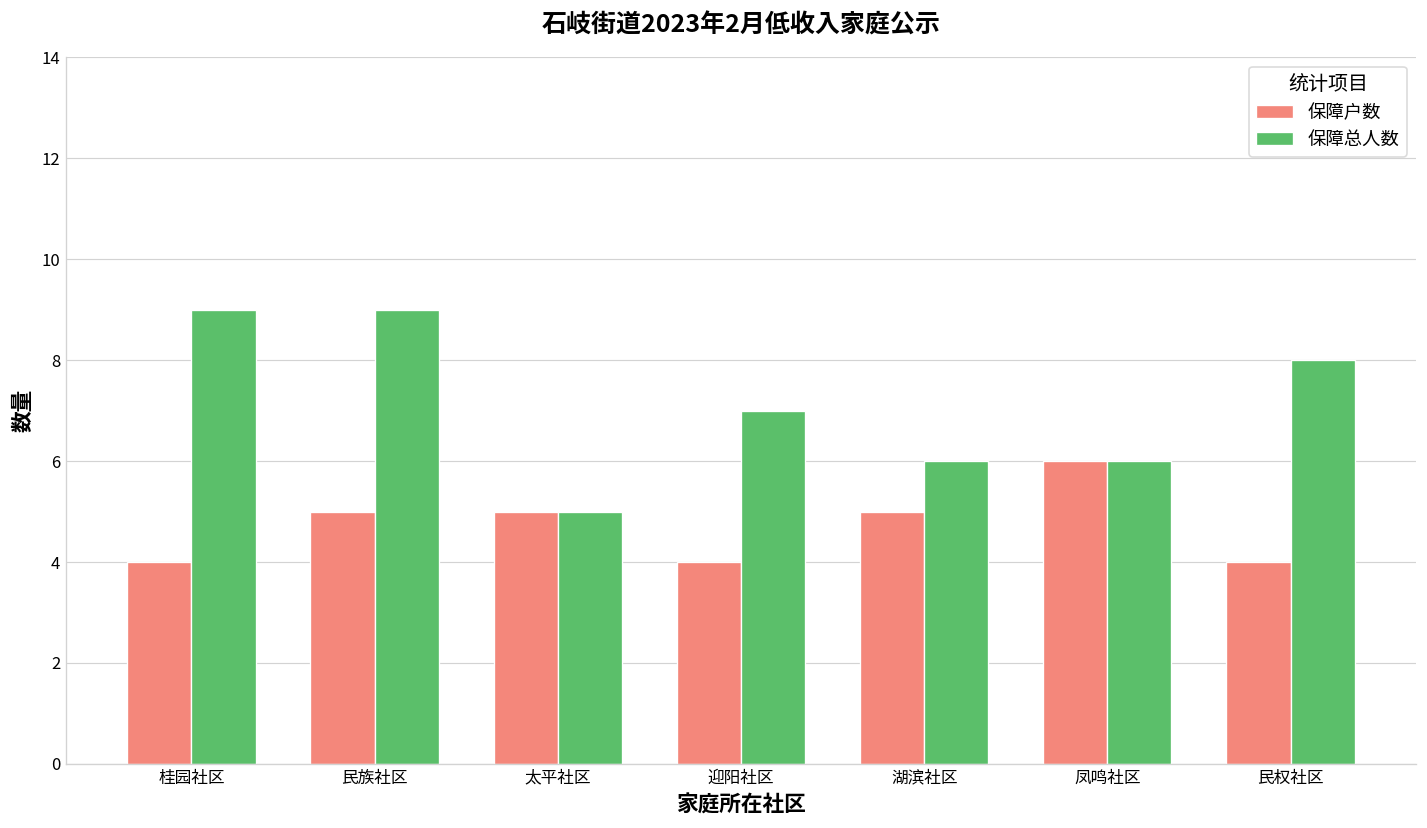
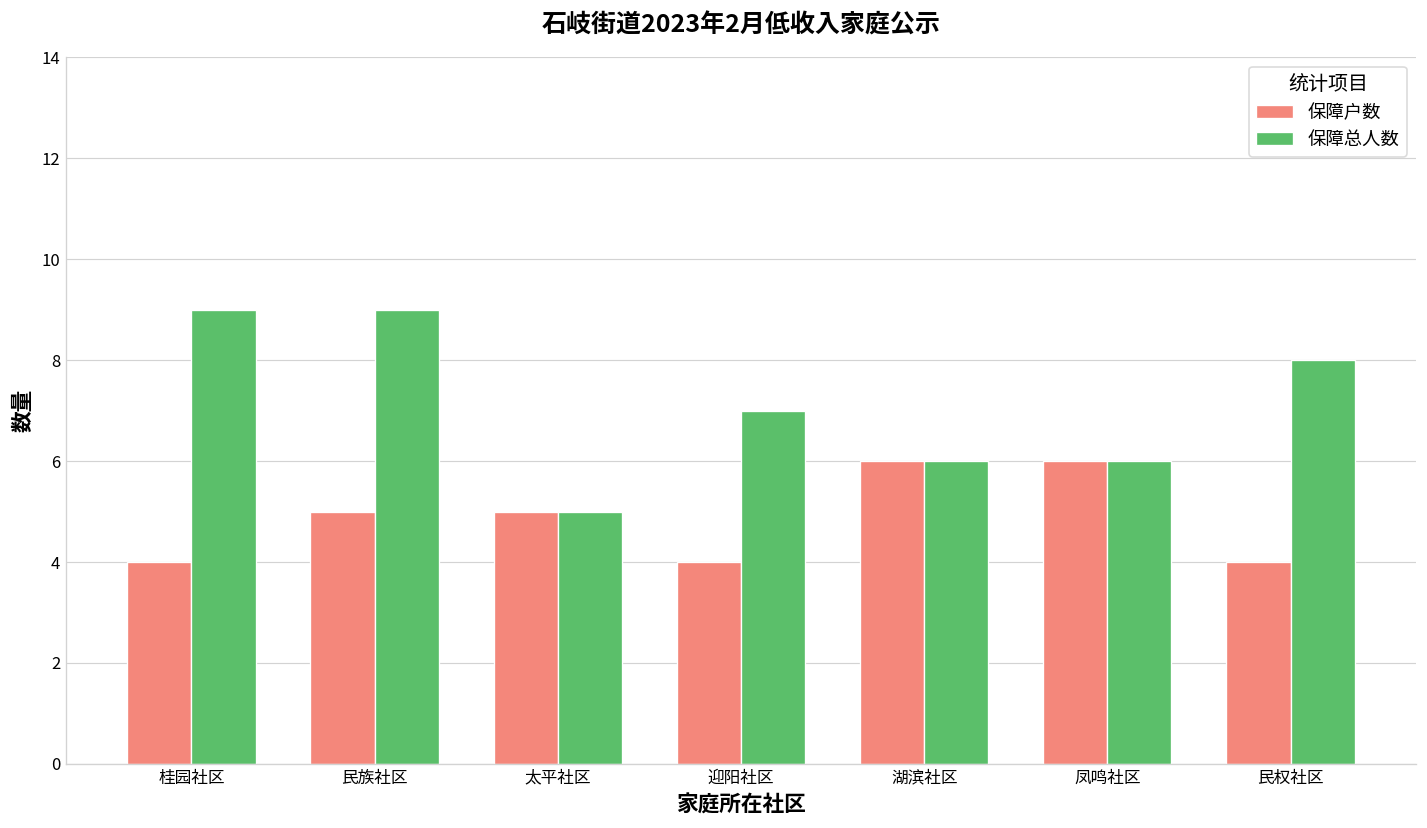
  {
    "保障户数": {
      "桂园社区": 4,
      "民族社区": 5,
      "太平社区": 5,
      "迎阳社区": 4,
-     "湖滨社区": 5,
+     "湖滨社区": 6,
      "凤鸣社区": 6,
      "民权社区": 4
    },
    "保障总人数": {
      "桂园社区": 9,
      "民族社区": 9,
      "太平社区": 5,
      "迎阳社区": 7,
      "湖滨社区": 6,
      "凤鸣社区": 6,
      "民权社区": 8
    }
  }
